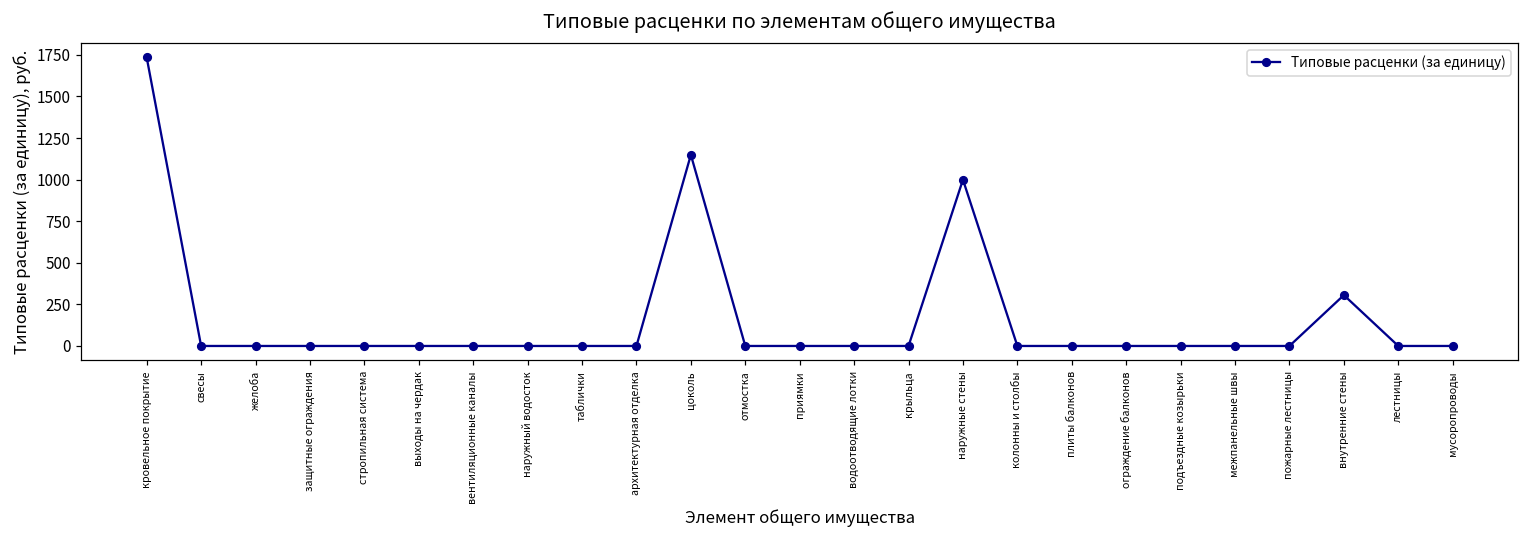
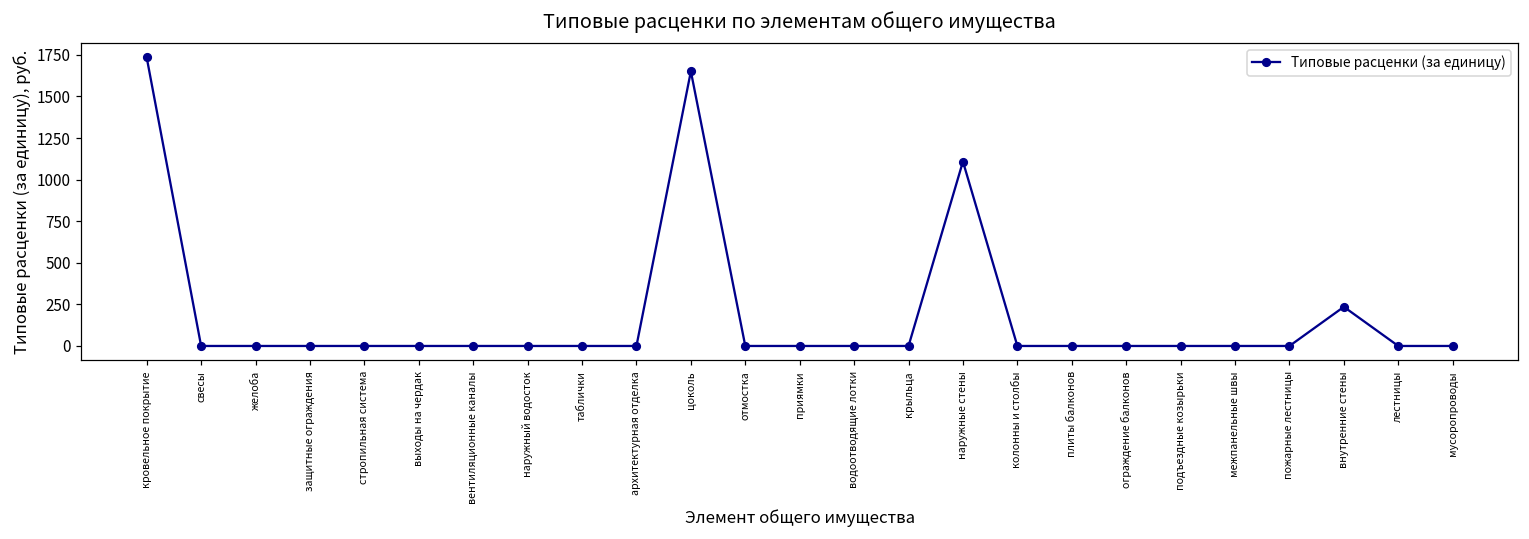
  {
    "кровельное покрытие": 1730,
    "свесы": 0,
    "желоба": 0,
    "защитные ограждения": 0,
    "стропильная система": 0,
    "выходы на чердак": 0,
    "вентиляционные каналы": 0,
    "наружный водосток": 0,
    "таблички": 0,
    "архитектурная отделка": 0,
-   "цоколь": 1150,
+   "цоколь": 1650,
    "отмостка": 0,
    "приямки": 0,
    "водоотводящие лотки": 0,
    "крыльца": 0,
-   "наружные стены": 1000,
+   "наружные стены": 1110,
    "колонны и столбы": 0,
    "плиты балконов": 0,
    "ограждение балконов": 0,
    "подъездные козырьки": 0,
    "межпанельные швы": 0,
    "пожарные лестницы": 0,
-   "внутренние стены": 310,
+   "внутренние стены": 240,
    "лестницы": 0,
    "мусоропроводы": 0
  }
